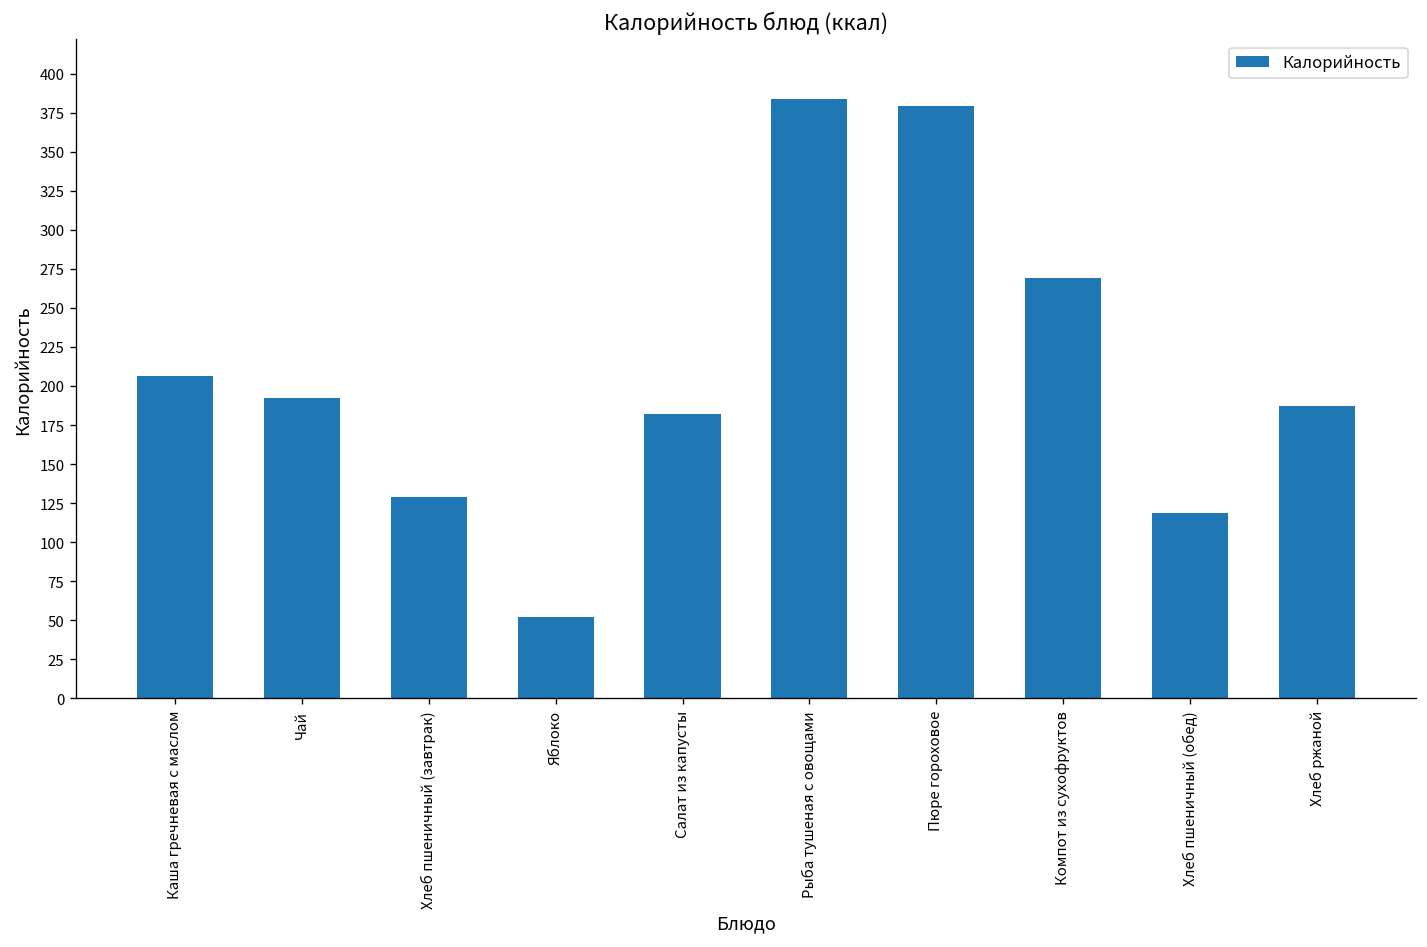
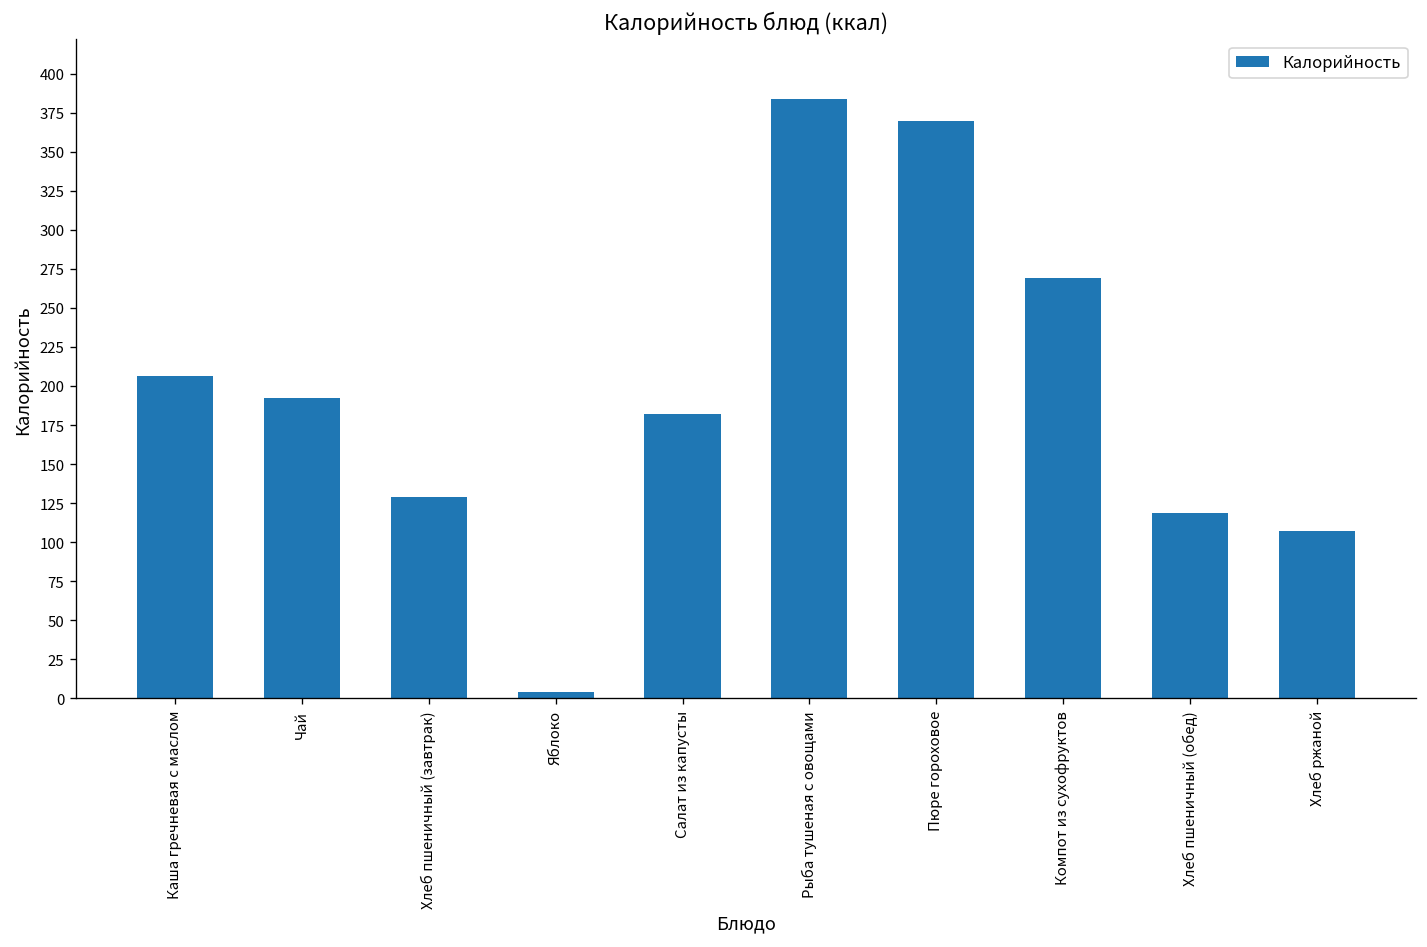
  {
    "Каша гречневая с маслом": 207,
    "Чай": 192,
    "Хлеб пшеничный (завтрак)": 129,
-   "Яблоко": 52,
+   "Яблоко": 4,
    "Салат из капусты": 182,
    "Рыба тушеная с овощами": 384,
-   "Пюре гороховое": 380,
+   "Пюре гороховое": 370,
    "Компот из сухофруктов": 269,
    "Хлеб пшеничный (обед)": 119,
-   "Хлеб ржаной": 187
+   "Хлеб ржаной": 107
  }
